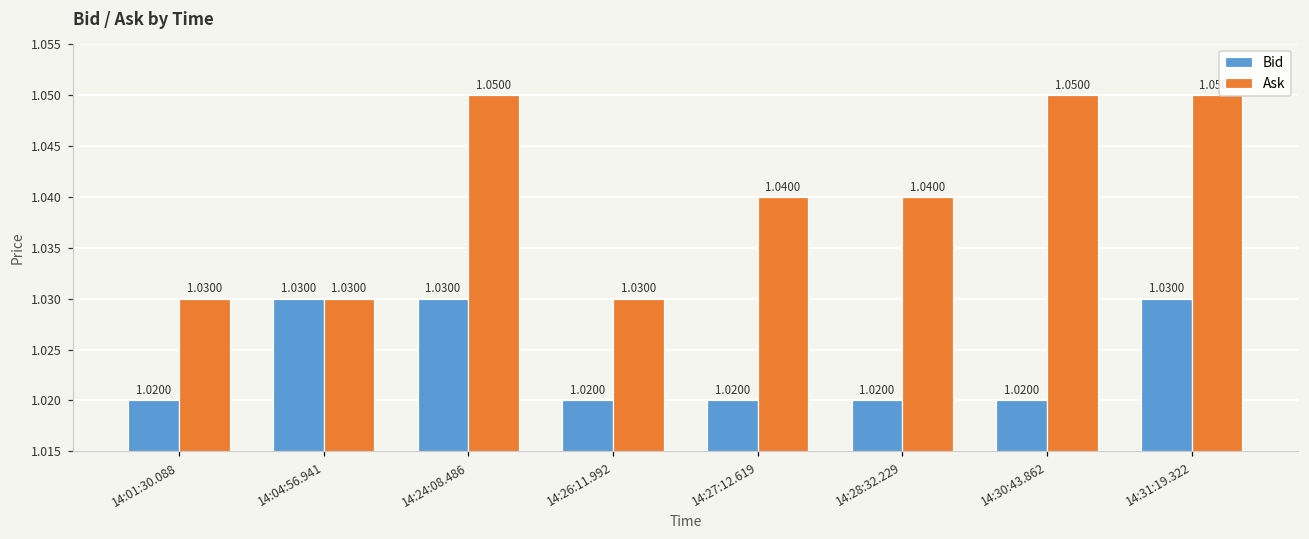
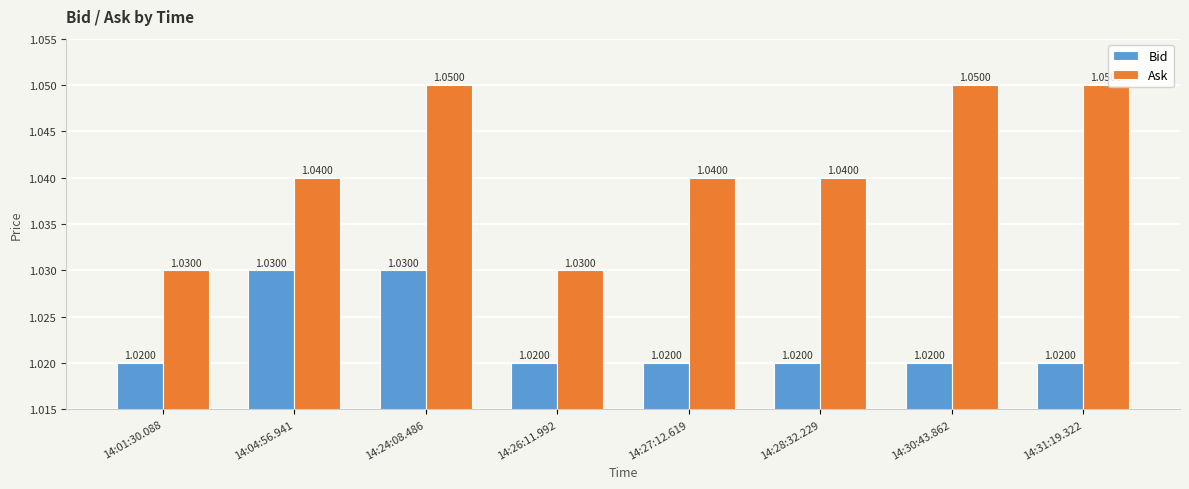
  {
    "Bid": {
      "14:01:30.088": 1.0200,
      "14:04:56.941": 1.0300,
      "14:24:08.486": 1.0300,
      "14:26:11.992": 1.0200,
      "14:27:12.619": 1.0200,
      "14:28:32.229": 1.0200,
      "14:30:43.862": 1.0200,
-     "14:31:19.322": 1.0300
+     "14:31:19.322": 1.0200
    },
    "Ask": {
      "14:01:30.088": 1.0300,
-     "14:04:56.941": 1.0300,
+     "14:04:56.941": 1.0400,
      "14:24:08.486": 1.0500,
      "14:26:11.992": 1.0300,
      "14:27:12.619": 1.0400,
      "14:28:32.229": 1.0400,
      "14:30:43.862": 1.0500
    }
  }
